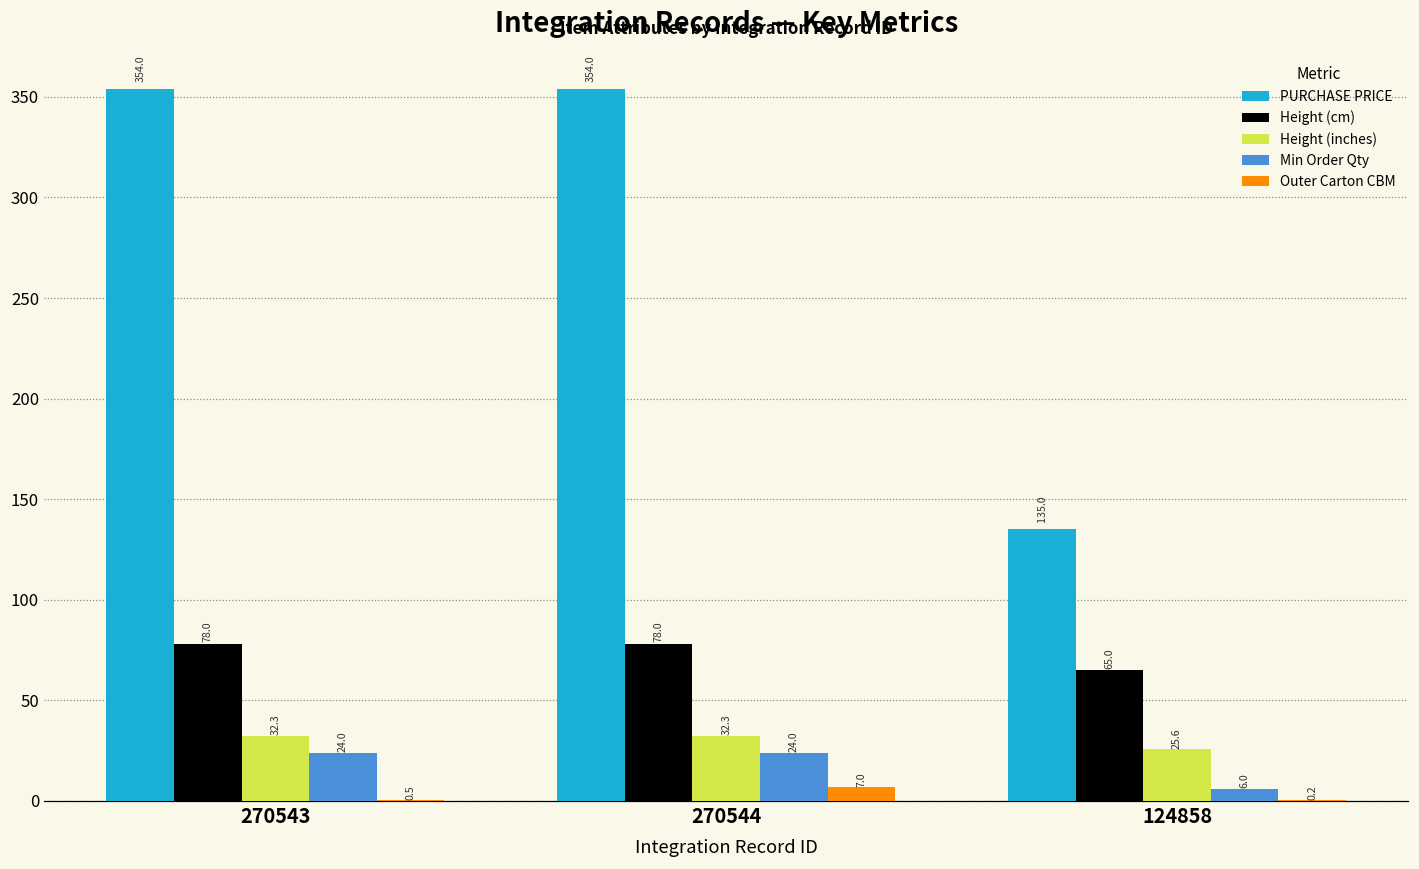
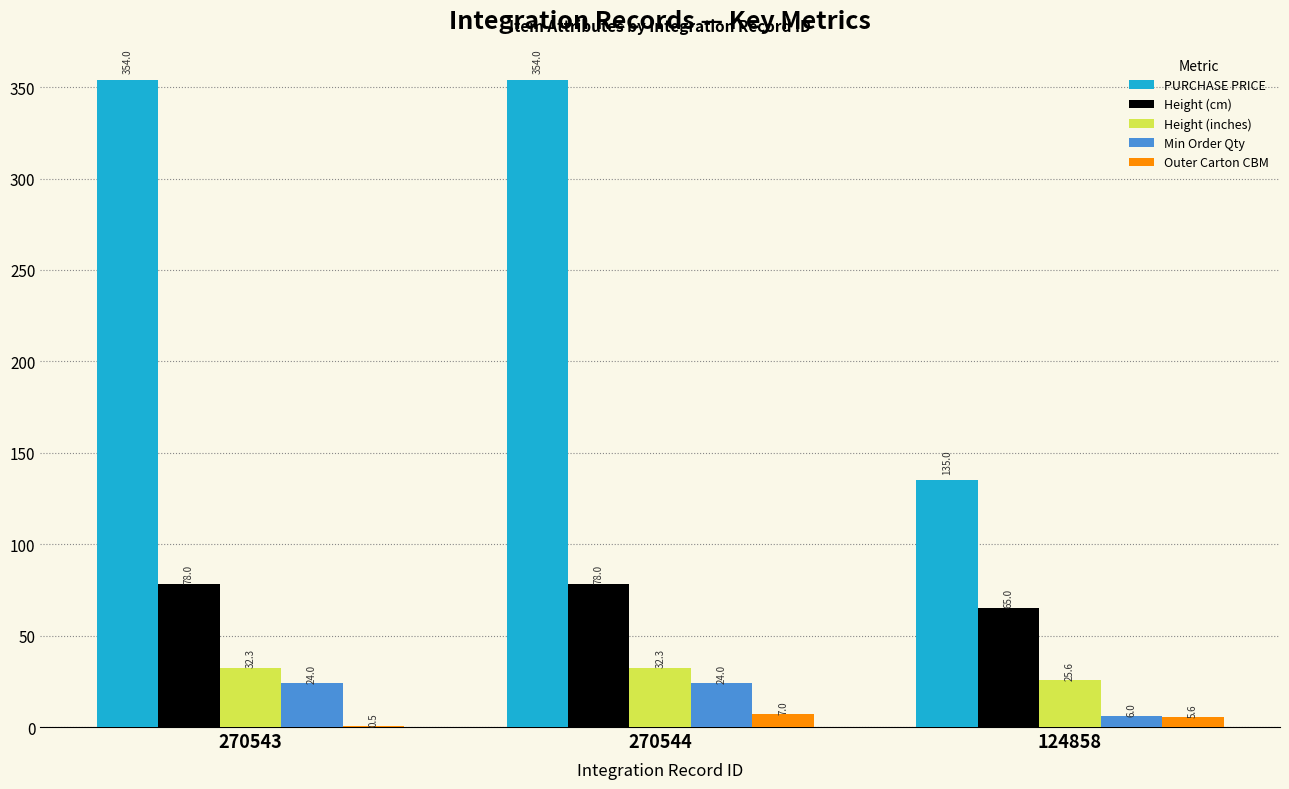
  {
    "Height (cm)": {
      "270543": 78.0,
      "270544": 78.0,
      "124858": 65.0
    },
    "Height (inches)": {
      "270543": 32.3,
      "270544": 32.3,
      "124858": 25.6
    },
    "Outer Carton CBM": {
      "270543": 0.5,
      "270544": 7.0,
-     "124858": 0.2
+     "124858": 5.6
    }
  }
